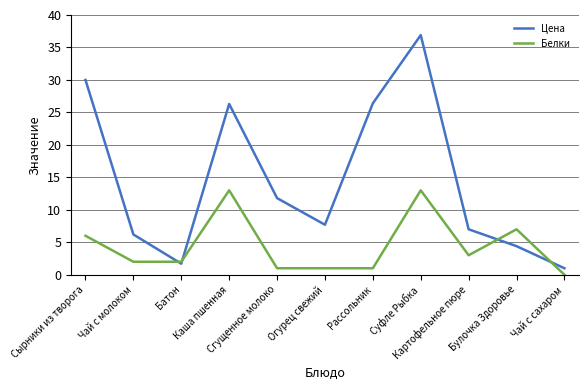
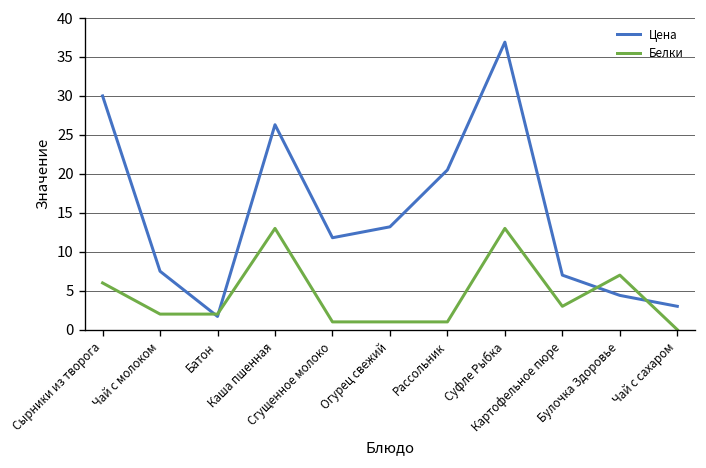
  {
    "Цена": {
      "Сырники из творога": 30,
-     "Чай с молоком": 6,
+     "Чай с молоком": 8,
      "Каша пшенная": 26,
      "Сгущенное молоко": 12,
-     "Огурец свежий": 8,
-     "Рассольник": 26,
+     "Огурец свежий": 13,
+     "Рассольник": 21,
      "Суфле Рыбка": 37,
      "Картофельное пюре": 7,
      "Булочка Здоровье": 4,
-     "Чай с сахаром": 1
+     "Чай с сахаром": 3
    },
    "Белки": {
      "Сырники из творога": 6,
      "Чай с молоком": 2,
      "Каша пшенная": 13,
      "Сгущенное молоко": 1,
      "Огурец свежий": 1,
      "Рассольник": 1,
      "Суфле Рыбка": 13,
      "Картофельное пюре": 3,
      "Булочка Здоровье": 7,
      "Чай с сахаром": 0
    }
  }
